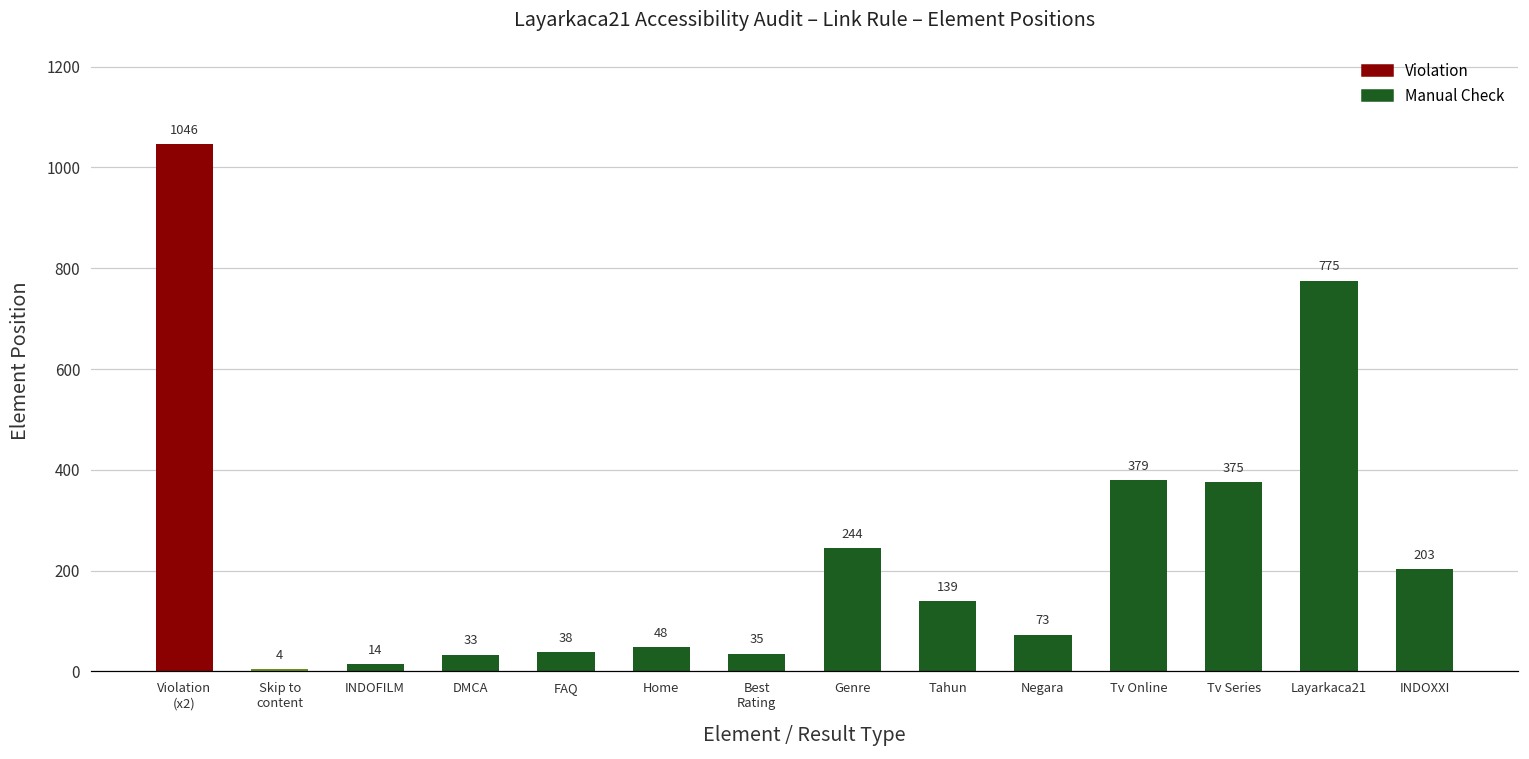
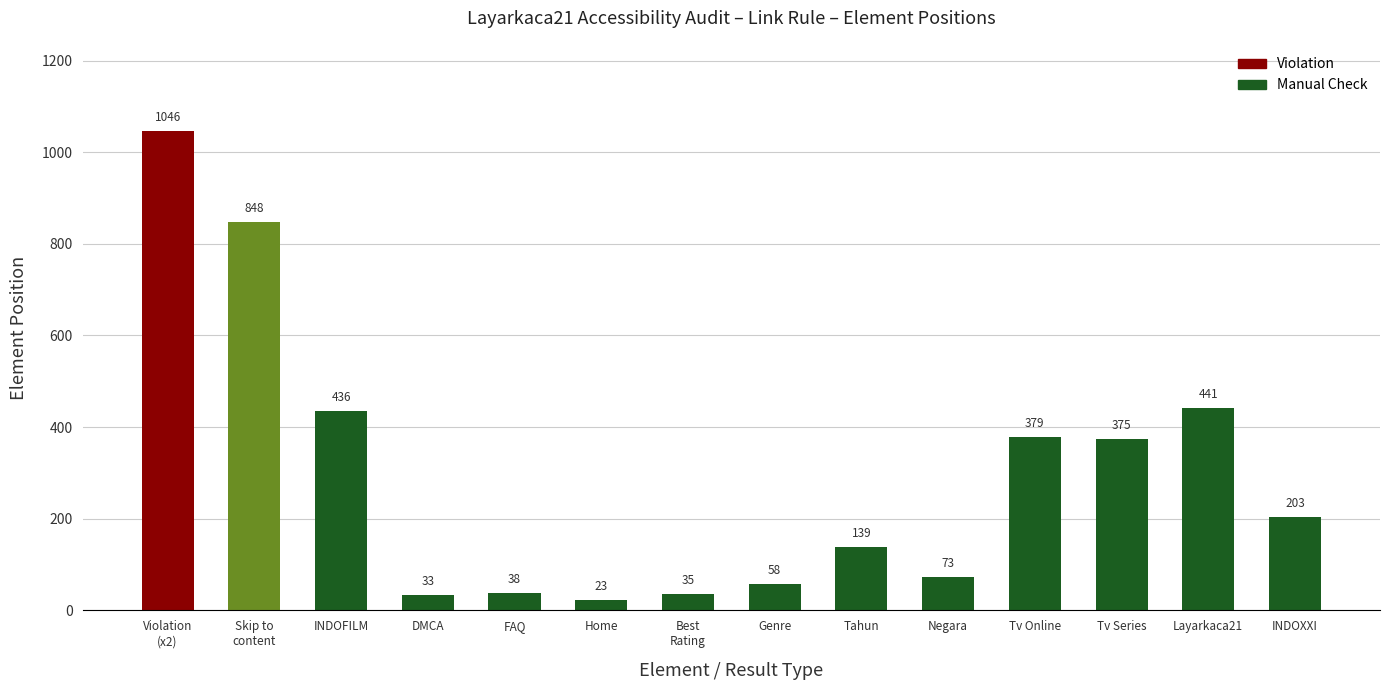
  {
    "Violation (x2)": 1046,
-   "Skip to content": 4,
-   "INDOFILM": 14,
+   "Skip to content": 848,
+   "INDOFILM": 436,
    "DMCA": 33,
    "FAQ": 38,
-   "Home": 48,
+   "Home": 23,
    "Best Rating": 35,
-   "Genre": 244,
+   "Genre": 58,
    "Tahun": 139,
    "Negara": 73,
    "Tv Online": 379,
    "Tv Series": 375,
-   "Layarkaca21": 775,
+   "Layarkaca21": 441,
    "INDOXXI": 203
  }
